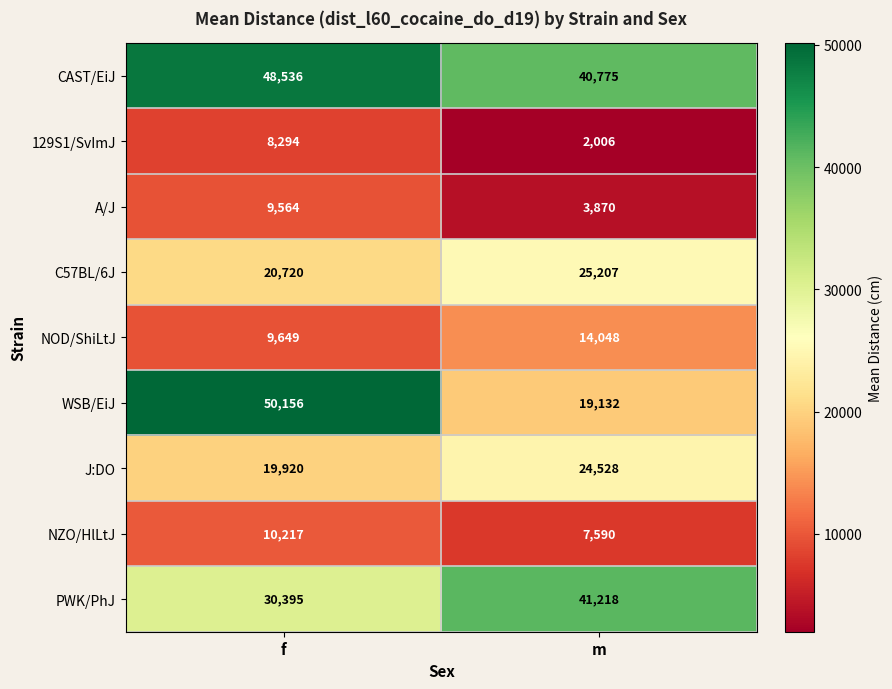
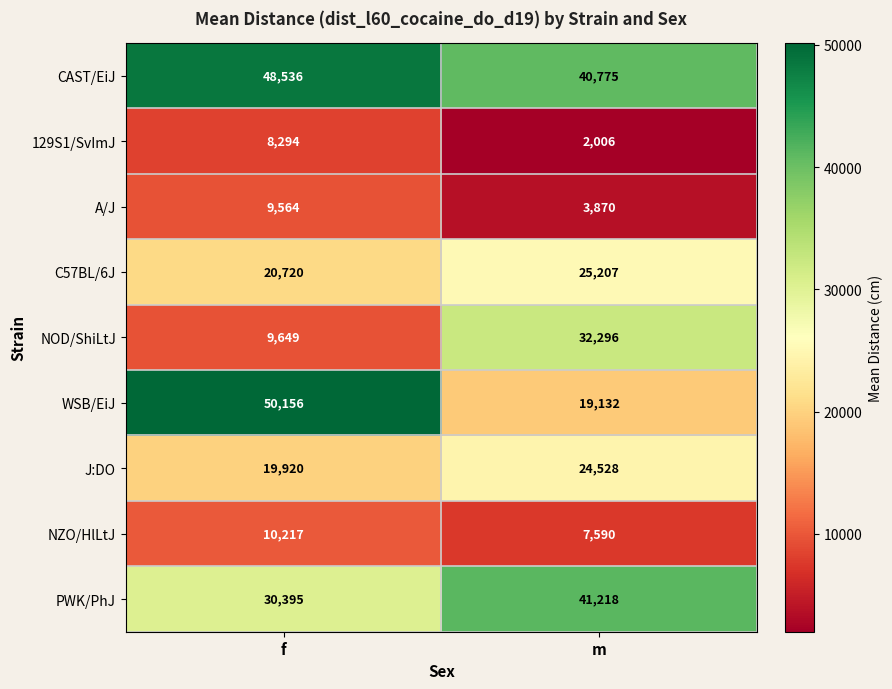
  {
    "CAST/EiJ": {
      "f": "48,536",
      "m": "40,775"
    },
    "129S1/SvImJ": {
      "f": "8,294",
      "m": "2,006"
    },
    "A/J": {
      "f": "9,564",
      "m": "3,870"
    },
    "C57BL/6J": {
      "f": "20,720",
      "m": "25,207"
    },
    "NOD/ShiLtJ": {
      "f": "9,649",
-     "m": "14,048"
+     "m": "32,296"
    },
    "WSB/EiJ": {
      "f": "50,156",
      "m": "19,132"
    },
    "J:DO": {
      "f": "19,920",
      "m": "24,528"
    },
    "NZO/HlLtJ": {
      "f": "10,217",
      "m": "7,590"
    },
    "PWK/PhJ": {
      "f": "30,395",
      "m": "41,218"
    }
  }
